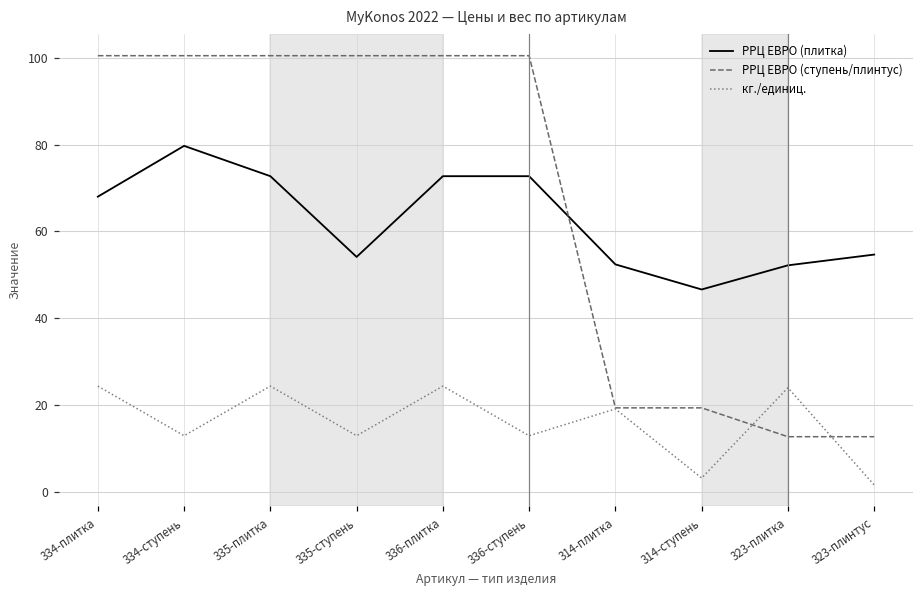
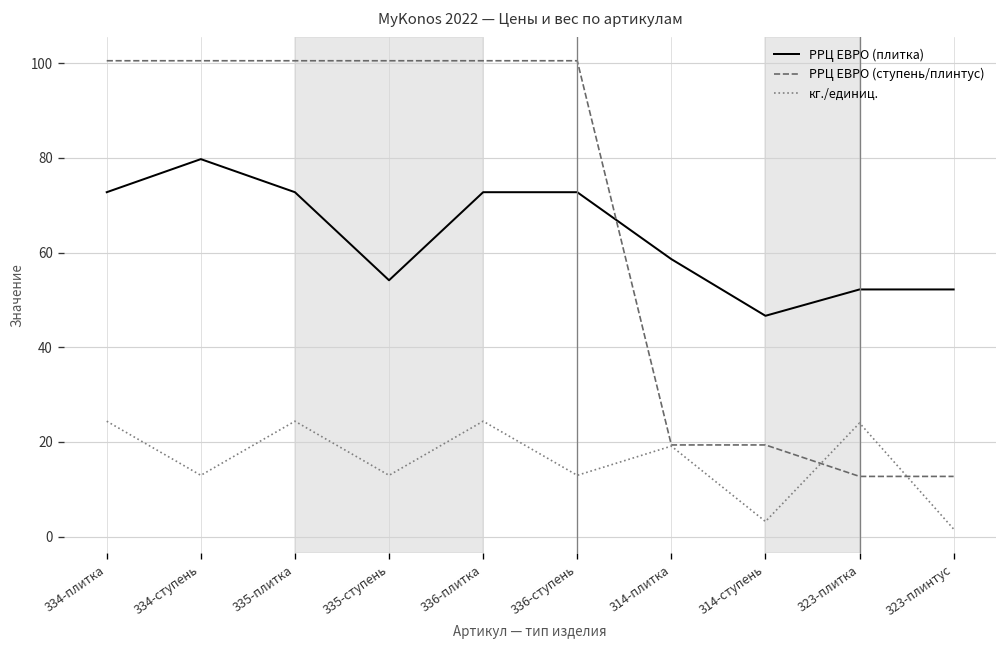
  {
    "РРЦ ЕВРО (плитка)": {
-     "334-плитка": 68,
+     "334-плитка": 73,
      "334-ступень": 80,
      "335-плитка": 73,
      "335-ступень": 54,
      "336-плитка": 73,
      "336-ступень": 73,
-     "314-плитка": 52,
+     "314-плитка": 59,
      "314-ступень": 47,
      "323-плитка": 52,
-     "323-плинтус": 55
+     "323-плинтус": 52
    }
  }
